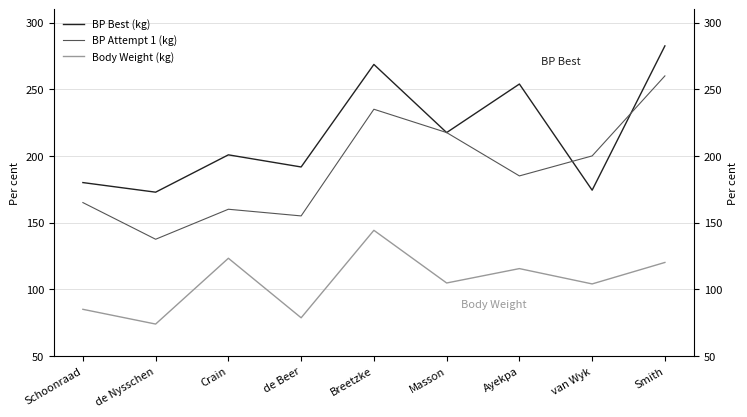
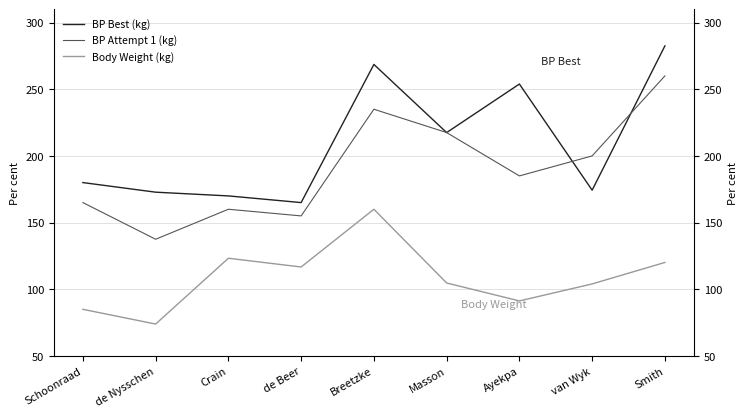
  {
    "BP Best (kg)": {
      "Schoonraad": 180,
      "de Nysschen": 173,
-     "Crain": 201,
-     "de Beer": 192,
+     "Crain": 170,
+     "de Beer": 165,
      "Breetzke": 269,
      "Ayekpa": 254,
      "van Wyk": 174,
      "Smith": 283
    },
    "BP Attempt 1 (kg)": {
      "Schoonraad": 165,
      "de Nysschen": 138,
      "Crain": 160,
      "de Beer": 155,
      "Breetzke": 235,
      "Ayekpa": 185,
      "van Wyk": 200,
      "Smith": 260
    },
    "Body Weight (kg)": {
      "Schoonraad": 85,
      "de Nysschen": 74,
      "Crain": 123,
-     "de Beer": 79,
-     "Breetzke": 144,
+     "de Beer": 117,
+     "Breetzke": 160,
      "Masson": 105,
-     "Ayekpa": 115,
+     "Ayekpa": 91,
      "van Wyk": 104,
      "Smith": 120
    }
  }
